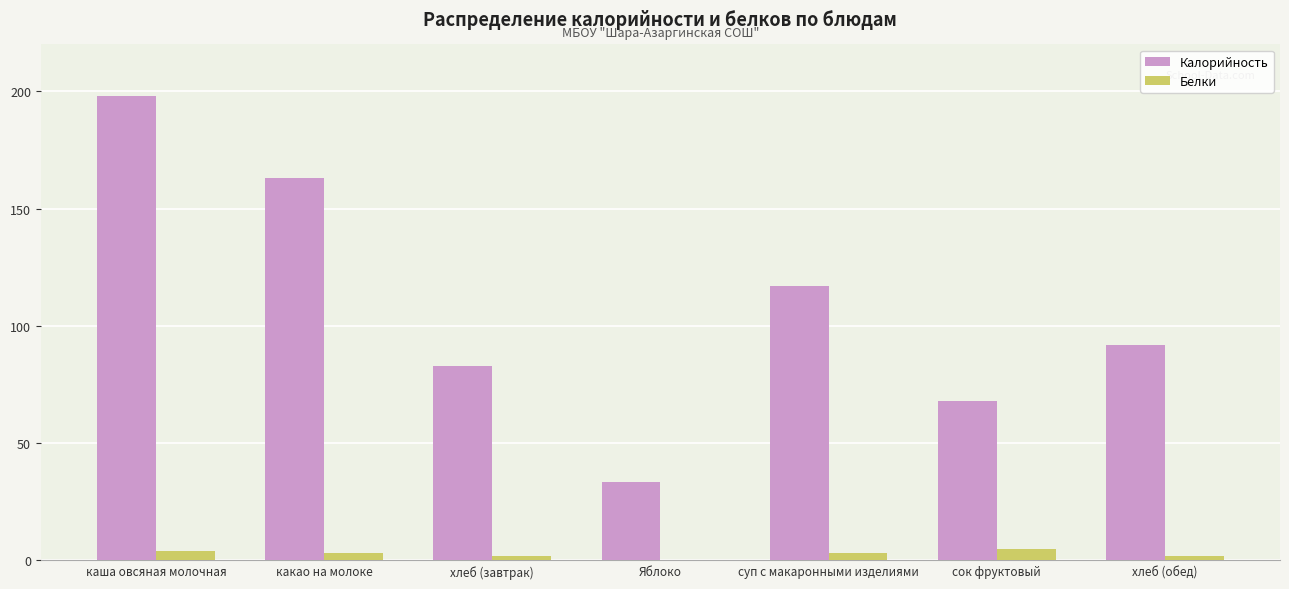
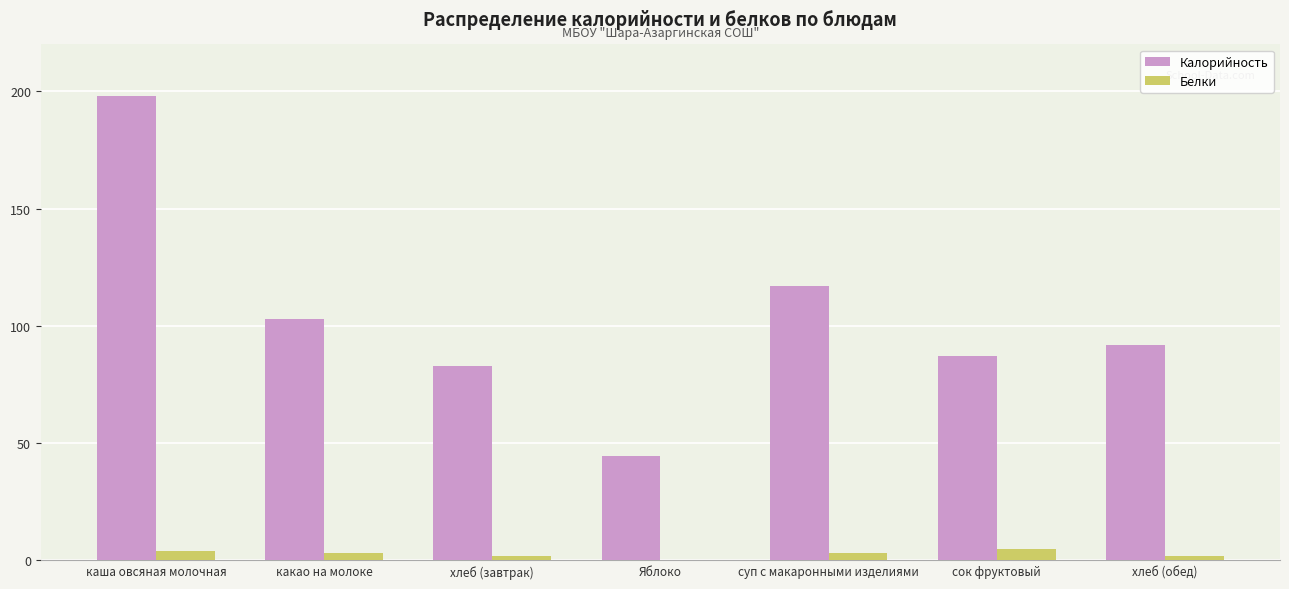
  {
    "Калорийность": {
      "каша овсяная молочная": 198,
-     "какао на молоке": 163,
+     "какао на молоке": 103,
      "хлеб (завтрак)": 83,
-     "Яблоко": 33,
+     "Яблоко": 44,
      "суп с макаронными изделиями": 117,
-     "сок фруктовый": 68,
+     "сок фруктовый": 87,
      "хлеб (обед)": 92
    },
    "Белки": {
      "каша овсяная молочная": 4,
      "какао на молоке": 3,
      "хлеб (завтрак)": 2,
      "суп с макаронными изделиями": 3,
      "сок фруктовый": 5,
      "хлеб (обед)": 2
    }
  }
